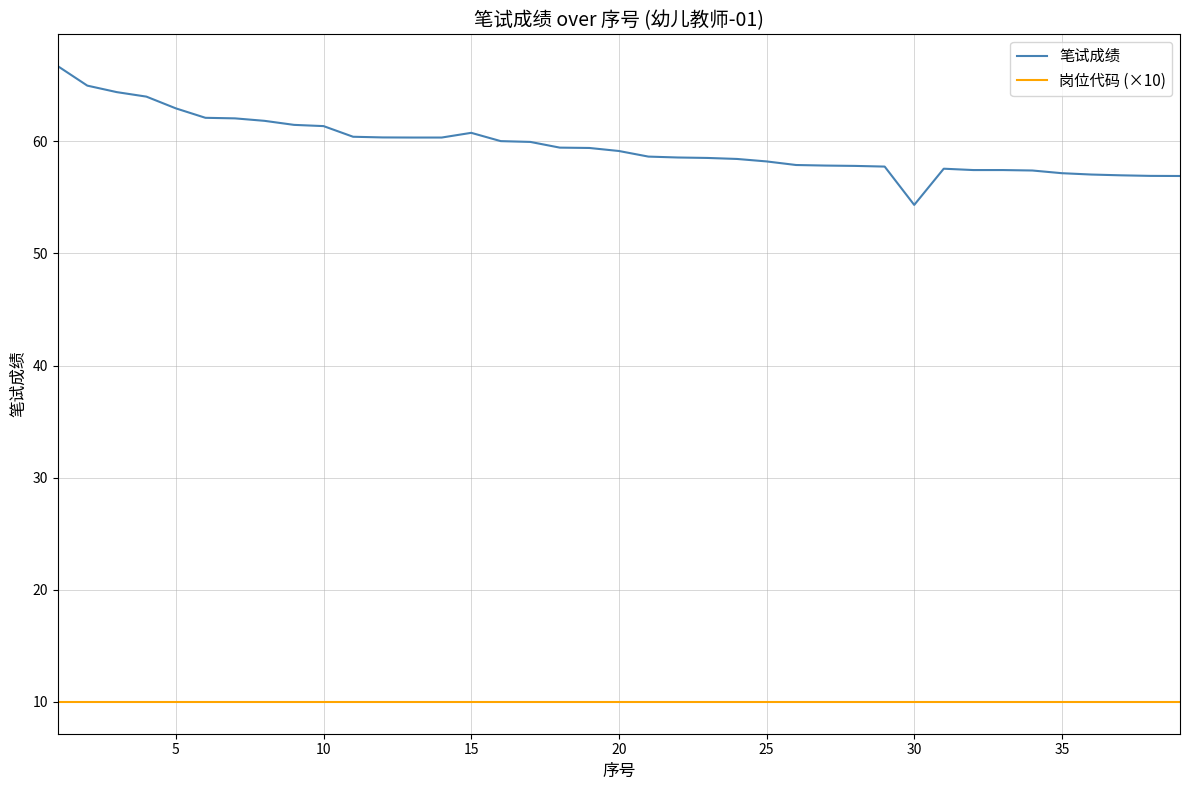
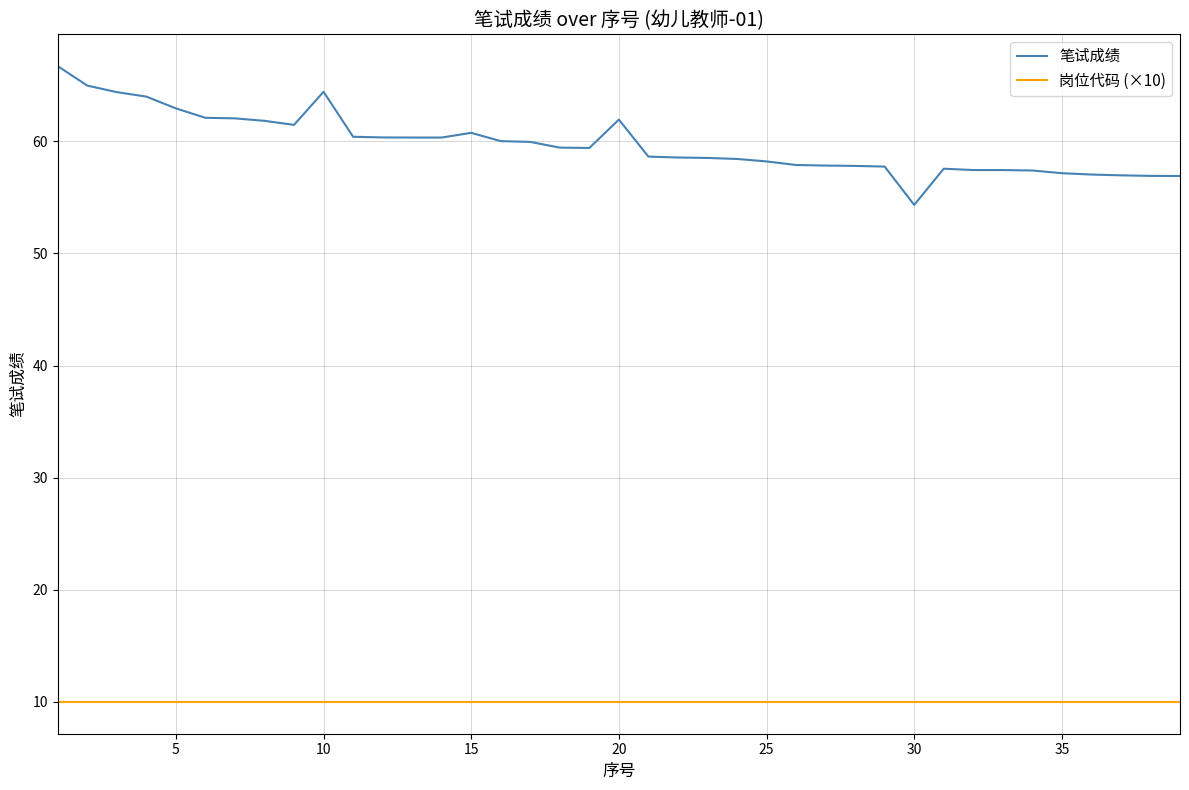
  {
    "笔试成绩": {
      "5": 62.9,
-     "10": 61.4,
+     "10": 64.4,
      "15": 60.8,
-     "20": 59.1,
+     "20": 61.9,
      "25": 58.2,
      "30": 54.3,
      "35": 57.2
    },
    "岗位代码 (×10)": {
      "5": 10.0,
      "10": 10.0,
      "15": 10.0,
      "20": 10.0,
      "25": 10.0,
      "30": 10.0,
      "35": 10.0
    }
  }
